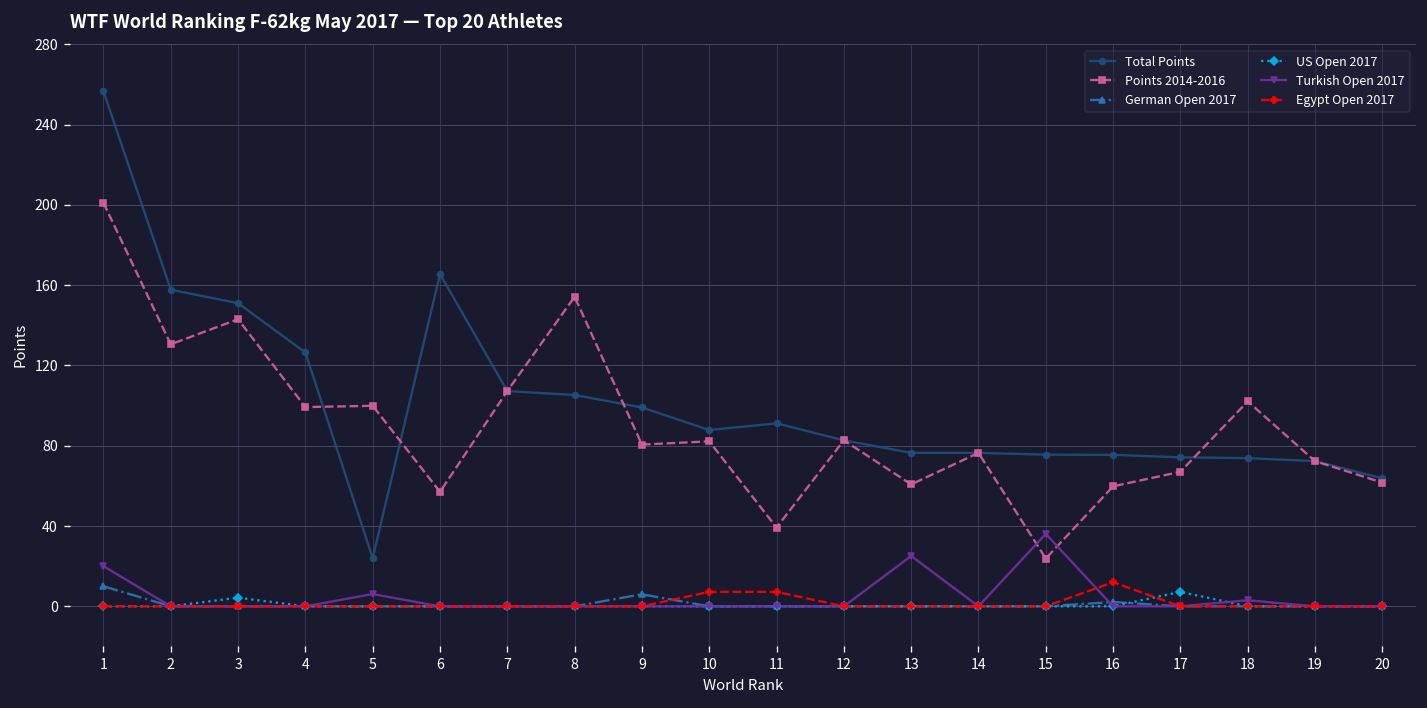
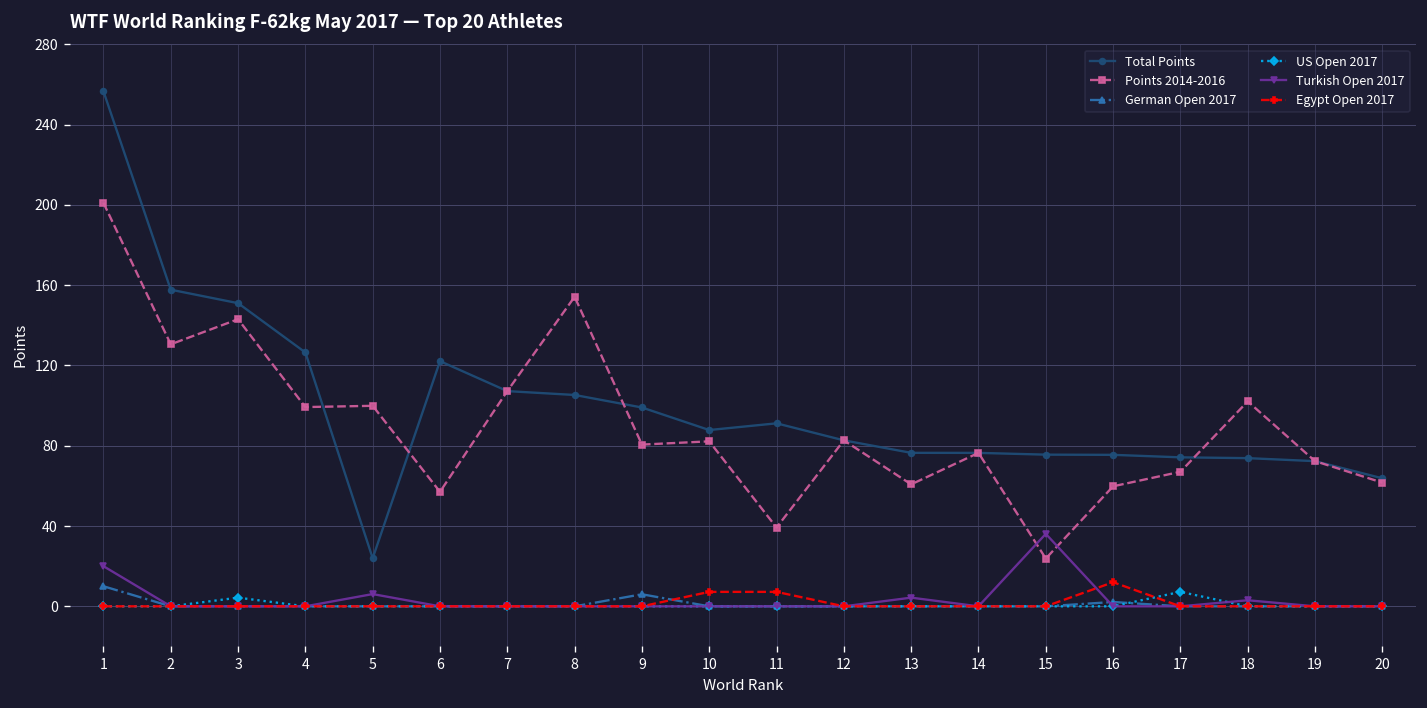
  {
    "Total Points": {
      "1": 257,
      "2": 158,
      "3": 151,
      "4": 126,
      "5": 24,
-     "6": 166,
+     "6": 122,
      "8": 105,
      "9": 99,
      "10": 88,
      "11": 91,
      "13": 76,
      "15": 76,
      "16": 75,
      "17": 74,
      "18": 74,
      "20": 64
    },
    "Points 2014-2016": {
      "1": 201,
      "2": 131,
      "3": 143,
      "4": 99,
      "5": 100,
      "6": 57,
      "8": 154,
      "9": 81,
      "10": 82,
      "11": 39,
      "13": 61,
      "15": 24,
      "16": 60,
      "17": 67,
      "18": 102,
      "20": 62
    },
    "German Open 2017": {
      "1": 10,
      "9": 6,
      "16": 2
    },
    "US Open 2017": {
      "3": 4,
      "17": 7
    },
    "Turkish Open 2017": {
      "1": 20,
      "5": 6,
-     "13": 25,
+     "13": 4,
      "15": 36,
      "18": 3
    },
    "Egypt Open 2017": {
      "10": 7,
      "11": 7,
      "16": 12
    }
  }
